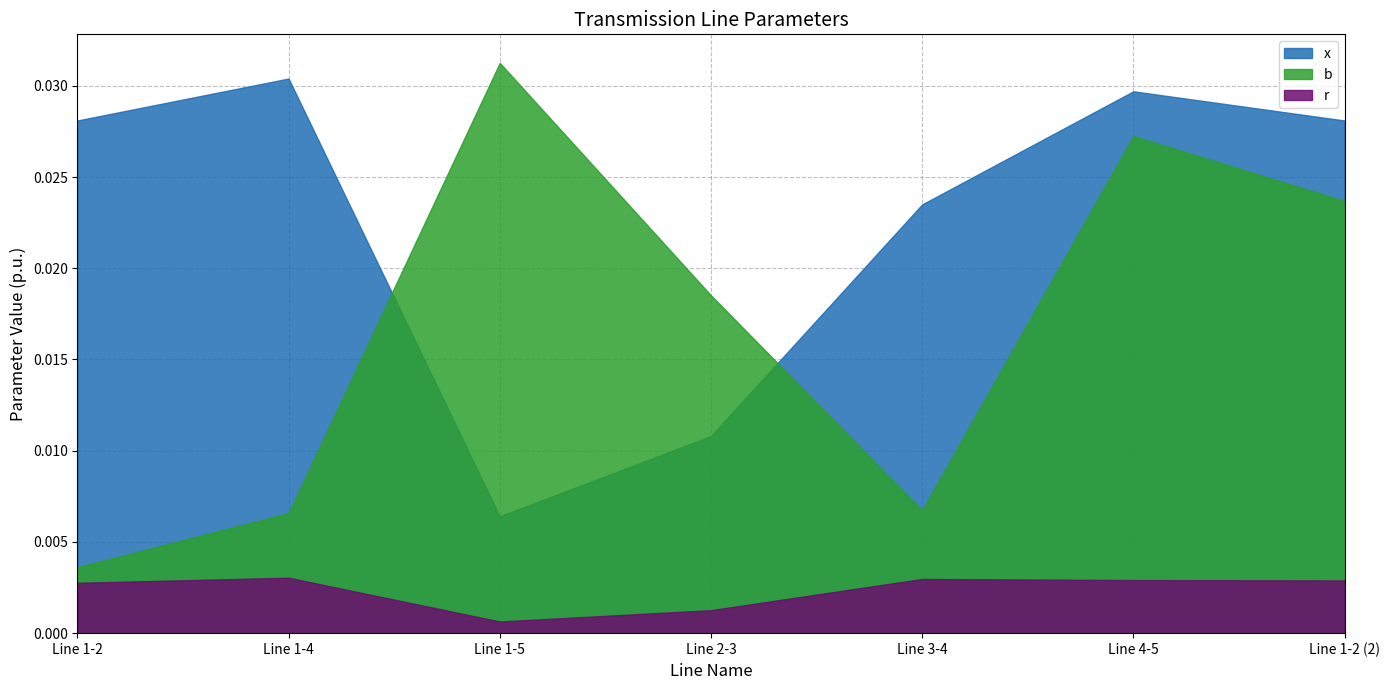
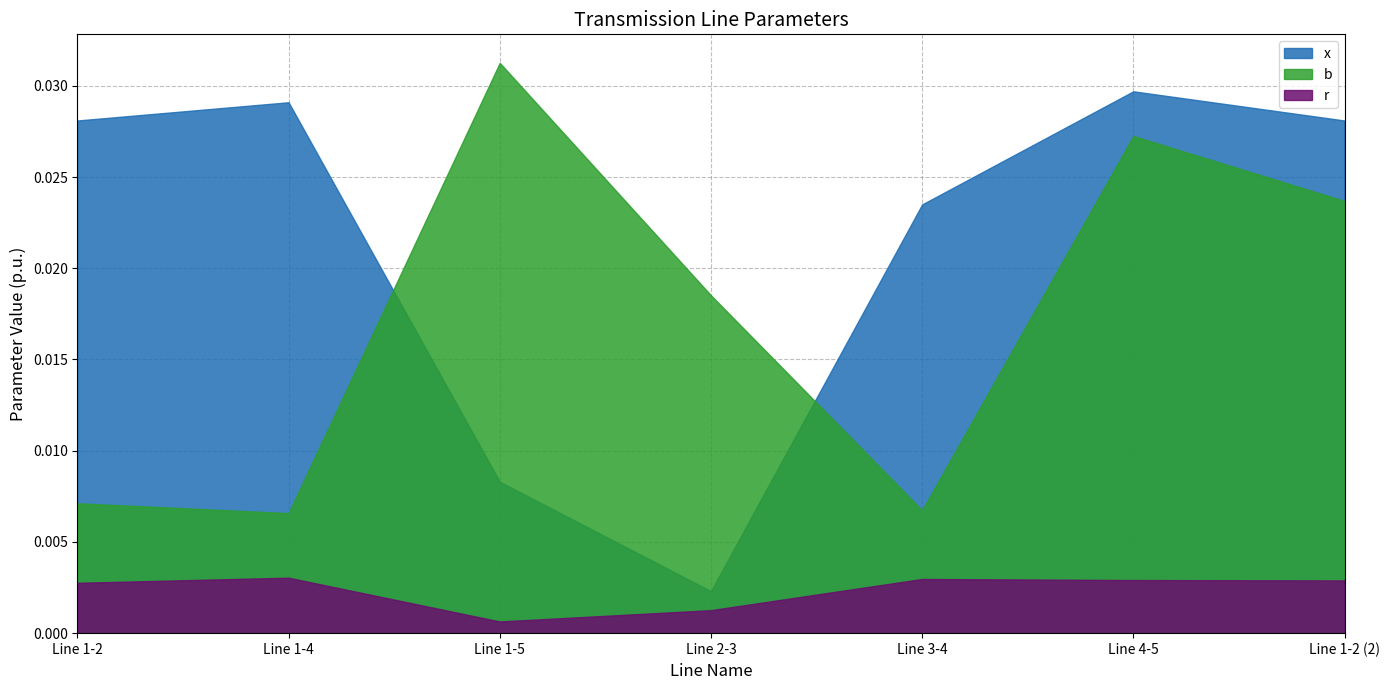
  {
    "x": {
      "Line 1-2": 0.0281,
-     "Line 1-4": 0.0304,
-     "Line 1-5": 0.0064,
-     "Line 2-3": 0.0108,
+     "Line 1-4": 0.0291,
+     "Line 1-5": 0.0083,
+     "Line 2-3": 0.0023,
      "Line 3-4": 0.0235,
      "Line 4-5": 0.0297,
      "Line 1-2 (2)": 0.0281
    },
    "b": {
-     "Line 1-2": 0.0036,
+     "Line 1-2": 0.0071,
      "Line 1-4": 0.0066,
      "Line 1-5": 0.0313,
      "Line 2-3": 0.0185,
      "Line 3-4": 0.0067,
      "Line 4-5": 0.0273,
      "Line 1-2 (2)": 0.0237
    },
    "r": {
      "Line 1-2": 0.0028,
      "Line 1-4": 0.0030,
      "Line 1-5": 0.0006,
      "Line 2-3": 0.0013,
      "Line 3-4": 0.0030,
      "Line 4-5": 0.0029,
      "Line 1-2 (2)": 0.0029
    }
  }
